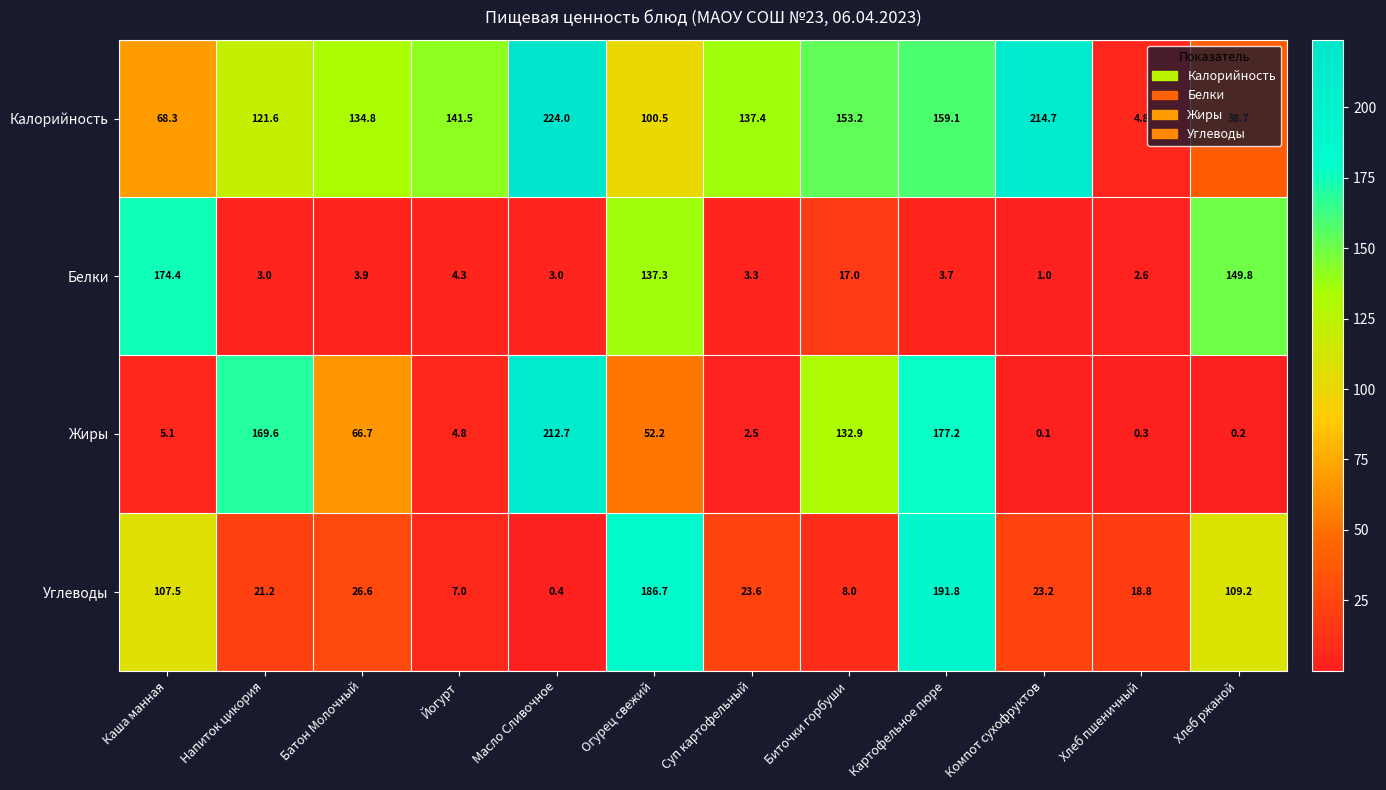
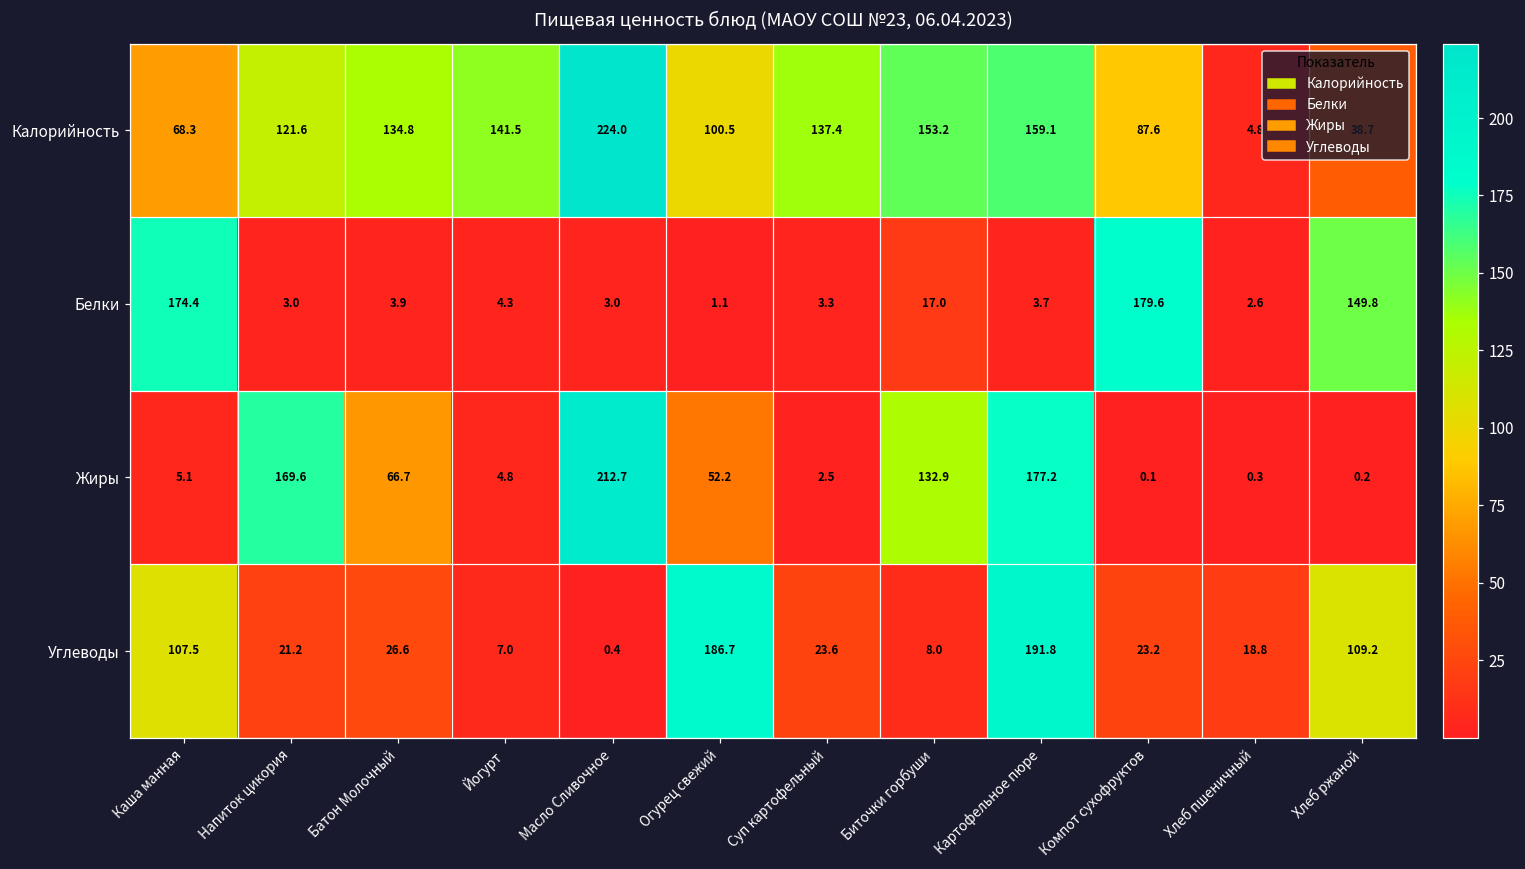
  {
    "Калорийность": {
      "Каша манная": 68.3,
      "Напиток цикория": 121.6,
      "Батон Молочный": 134.8,
      "Йогурт": 141.5,
      "Масло Сливочное": 224.0,
      "Огурец свежий": 100.5,
      "Суп картофельный": 137.4,
      "Биточки горбуши": 153.2,
      "Картофельное пюре": 159.1,
-     "Компот сухофруктов": 214.7
+     "Компот сухофруктов": 87.6
    },
    "Белки": {
      "Каша манная": 174.4,
      "Напиток цикория": 3.0,
      "Батон Молочный": 3.9,
      "Йогурт": 4.3,
      "Масло Сливочное": 3.0,
-     "Огурец свежий": 137.3,
+     "Огурец свежий": 1.1,
      "Суп картофельный": 3.3,
      "Биточки горбуши": 17.0,
      "Картофельное пюре": 3.7,
-     "Компот сухофруктов": 1.0,
+     "Компот сухофруктов": 179.6,
      "Хлеб пшеничный": 2.6,
      "Хлеб ржаной": 149.8
    },
    "Жиры": {
      "Каша манная": 5.1,
      "Напиток цикория": 169.6,
      "Батон Молочный": 66.7,
      "Йогурт": 4.8,
      "Масло Сливочное": 212.7,
      "Огурец свежий": 52.2,
      "Суп картофельный": 2.5,
      "Биточки горбуши": 132.9,
      "Картофельное пюре": 177.2,
      "Компот сухофруктов": 0.1,
      "Хлеб пшеничный": 0.3,
      "Хлеб ржаной": 0.2
    },
    "Углеводы": {
      "Каша манная": 107.5,
      "Напиток цикория": 21.2,
      "Батон Молочный": 26.6,
      "Йогурт": 7.0,
      "Масло Сливочное": 0.4,
      "Огурец свежий": 186.7,
      "Суп картофельный": 23.6,
      "Биточки горбуши": 8.0,
      "Картофельное пюре": 191.8,
      "Компот сухофруктов": 23.2,
      "Хлеб пшеничный": 18.8,
      "Хлеб ржаной": 109.2
    }
  }
